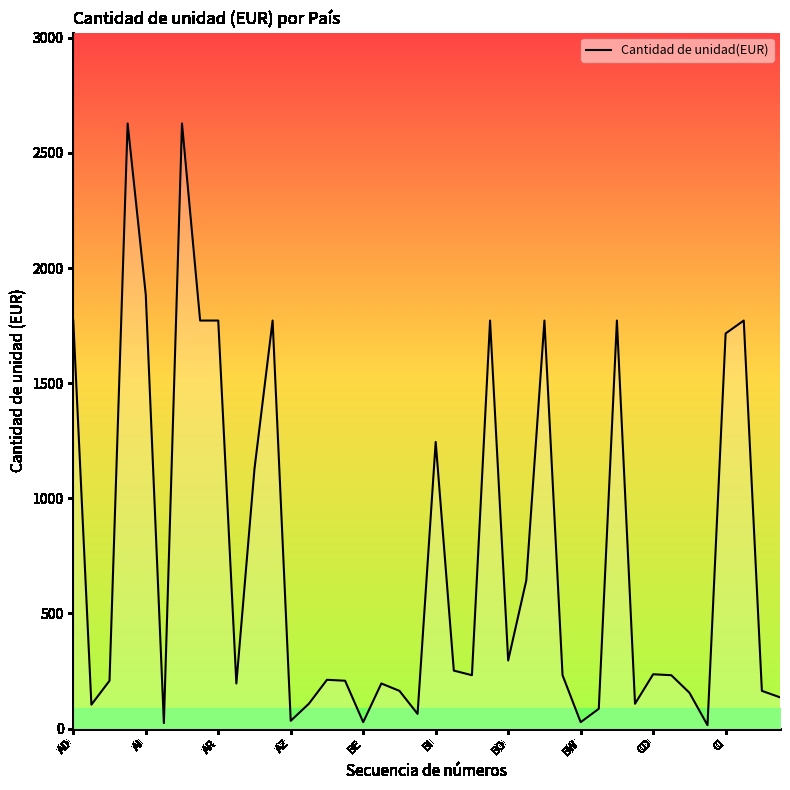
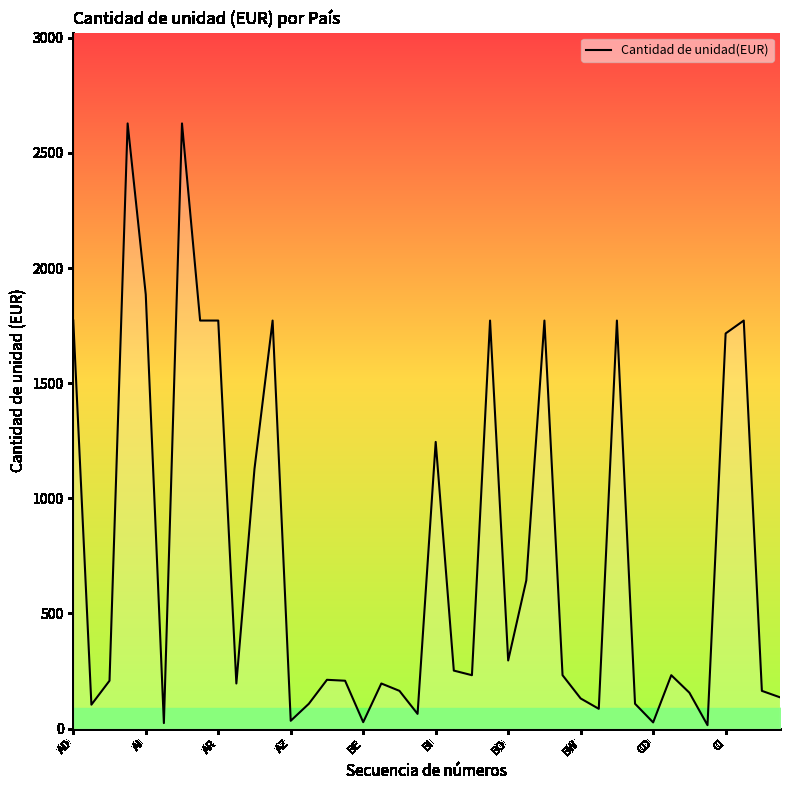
  {
    "Cantidad de unidad(EUR)": {
      "AD": 1770,
      "AI": 1890,
      "AR": 1770,
      "AZ": 30,
      "BE": 30,
      "BI": 1250,
      "BO": 300,
-     "BW": 30,
-     "CD": 240,
+     "BW": 130,
+     "CD": 30,
      "CI": 1720
    }
  }
